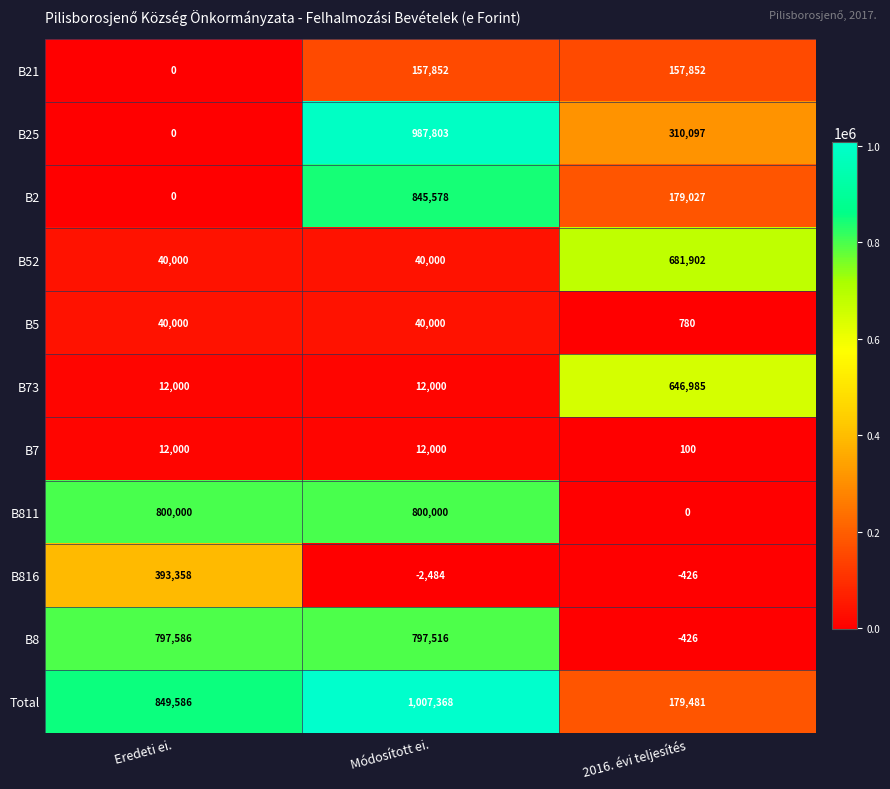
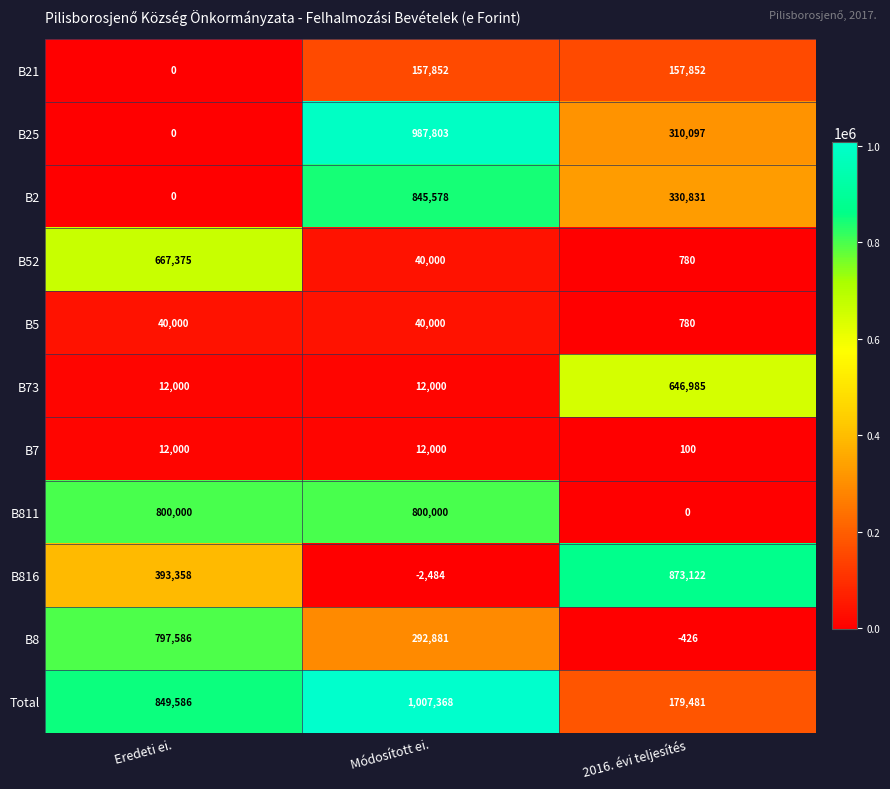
  {
    "B21": {
      "Eredeti ei.": "0",
      "Módosított ei.": "157,852",
      "2016. évi teljesítés": "157,852"
    },
    "B25": {
      "Eredeti ei.": "0",
      "Módosított ei.": "987,803",
      "2016. évi teljesítés": "310,097"
    },
    "B2": {
      "Eredeti ei.": "0",
      "Módosított ei.": "845,578",
-     "2016. évi teljesítés": "179,027"
+     "2016. évi teljesítés": "330,831"
    },
    "B52": {
-     "Eredeti ei.": "40,000",
+     "Eredeti ei.": "667,375",
      "Módosított ei.": "40,000",
-     "2016. évi teljesítés": "681,902"
+     "2016. évi teljesítés": "780"
    },
    "B5": {
      "Eredeti ei.": "40,000",
      "Módosított ei.": "40,000",
      "2016. évi teljesítés": "780"
    },
    "B73": {
      "Eredeti ei.": "12,000",
      "Módosított ei.": "12,000",
      "2016. évi teljesítés": "646,985"
    },
    "B7": {
      "Eredeti ei.": "12,000",
      "Módosított ei.": "12,000",
      "2016. évi teljesítés": "100"
    },
    "B811": {
      "Eredeti ei.": "800,000",
      "Módosított ei.": "800,000",
      "2016. évi teljesítés": "0"
    },
    "B816": {
      "Eredeti ei.": "393,358",
      "Módosított ei.": "-2,484",
-     "2016. évi teljesítés": "-426"
+     "2016. évi teljesítés": "873,122"
    },
    "B8": {
      "Eredeti ei.": "797,586",
-     "Módosított ei.": "797,516",
+     "Módosított ei.": "292,881",
      "2016. évi teljesítés": "-426"
    },
    "Total": {
      "Eredeti ei.": "849,586",
      "Módosított ei.": "1,007,368",
      "2016. évi teljesítés": "179,481"
    }
  }
